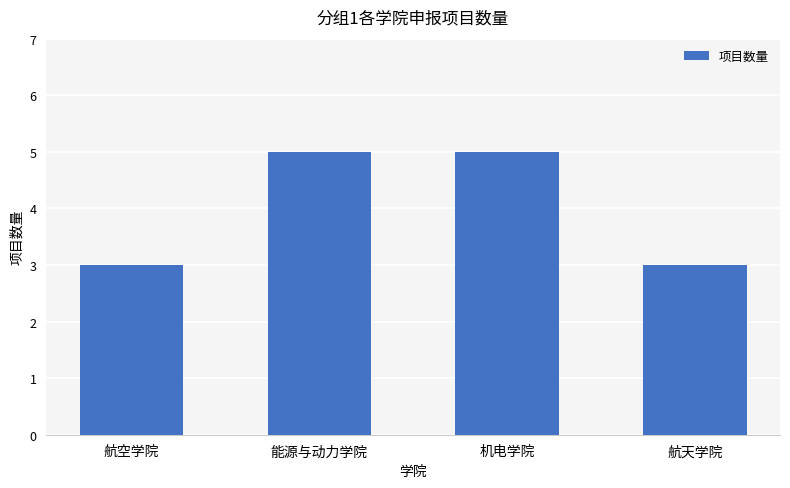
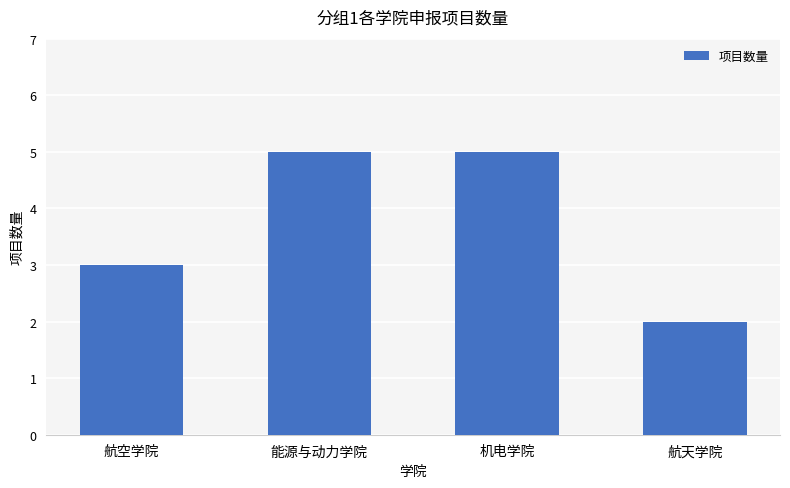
  {
    "航空学院": 3,
    "能源与动力学院": 5,
    "机电学院": 5,
-   "航天学院": 3
+   "航天学院": 2
  }
